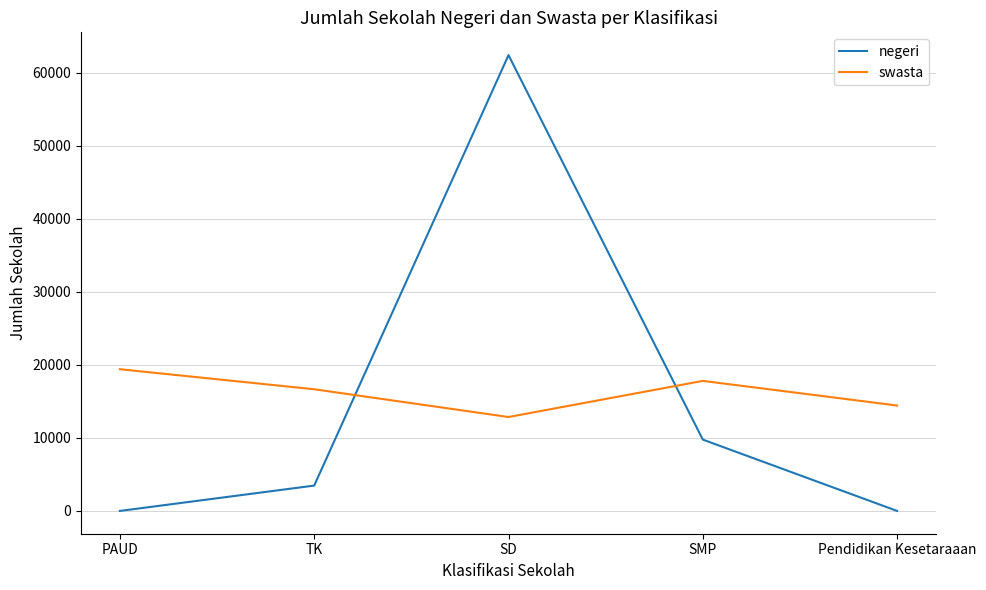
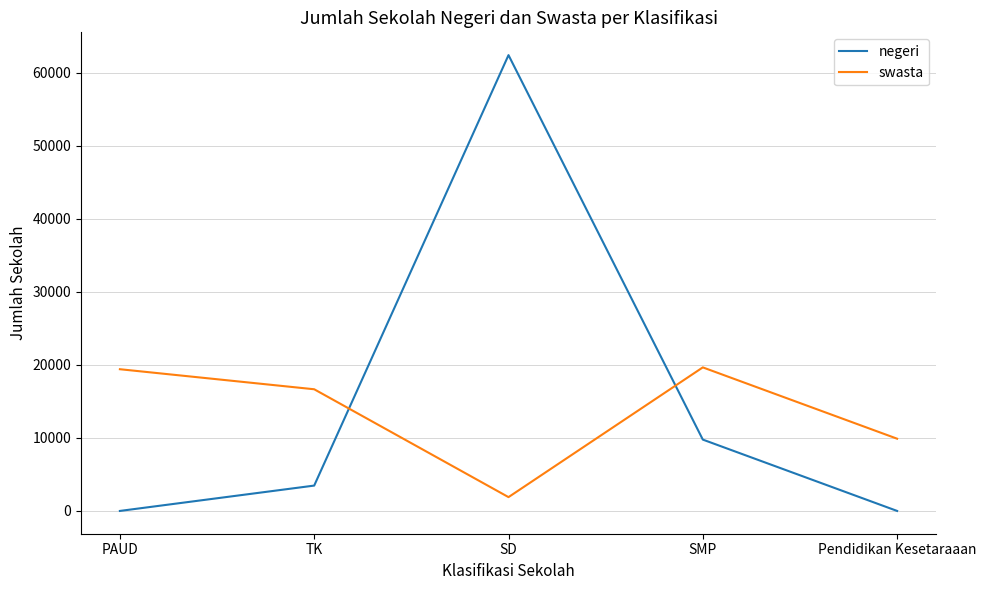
  {
    "negeri": {
      "PAUD": 0,
      "TK": 3000,
      "SD": 62000,
      "SMP": 10000,
      "Pendidikan Kesetaraaan": 0
    },
    "swasta": {
      "PAUD": 19000,
      "TK": 17000,
-     "SD": 13000,
-     "SMP": 18000,
-     "Pendidikan Kesetaraaan": 14000
+     "SD": 2000,
+     "SMP": 20000,
+     "Pendidikan Kesetaraaan": 10000
    }
  }
